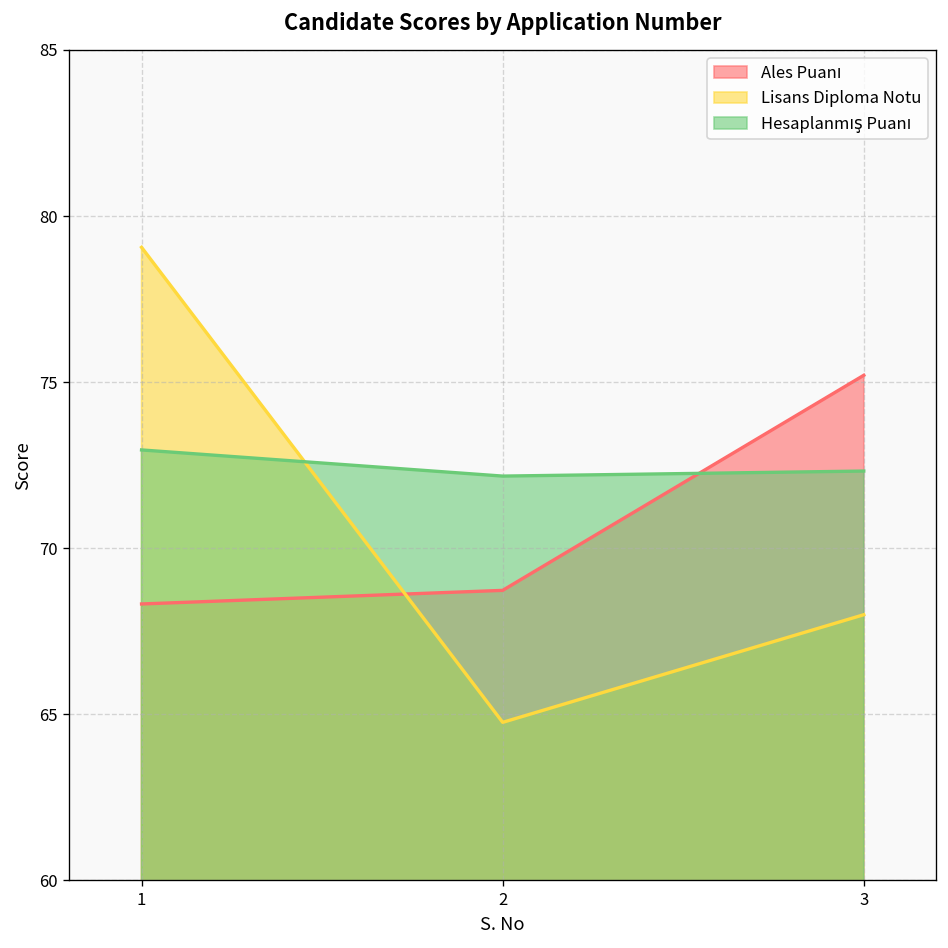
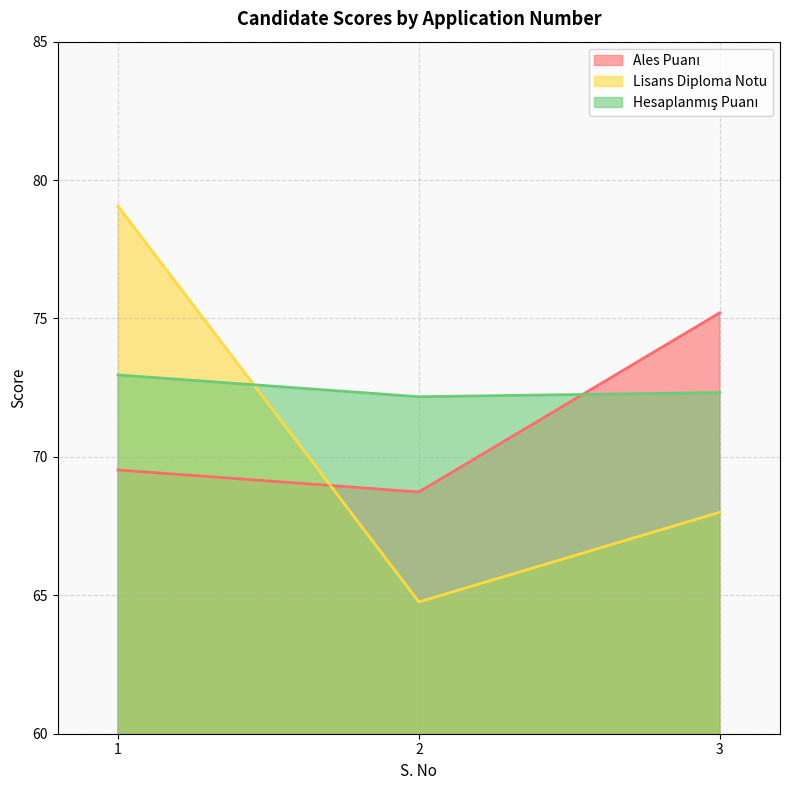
  {
    "Ales Puanı": {
-     "1": 68.3,
+     "1": 69.5,
      "2": 68.7,
      "3": 75.2
    },
    "Lisans Diploma Notu": {
      "1": 79.1,
      "2": 64.8,
      "3": 68.0
    },
    "Hesaplanmış Puanı": {
      "1": 73.0,
      "2": 72.2,
      "3": 72.3
    }
  }
